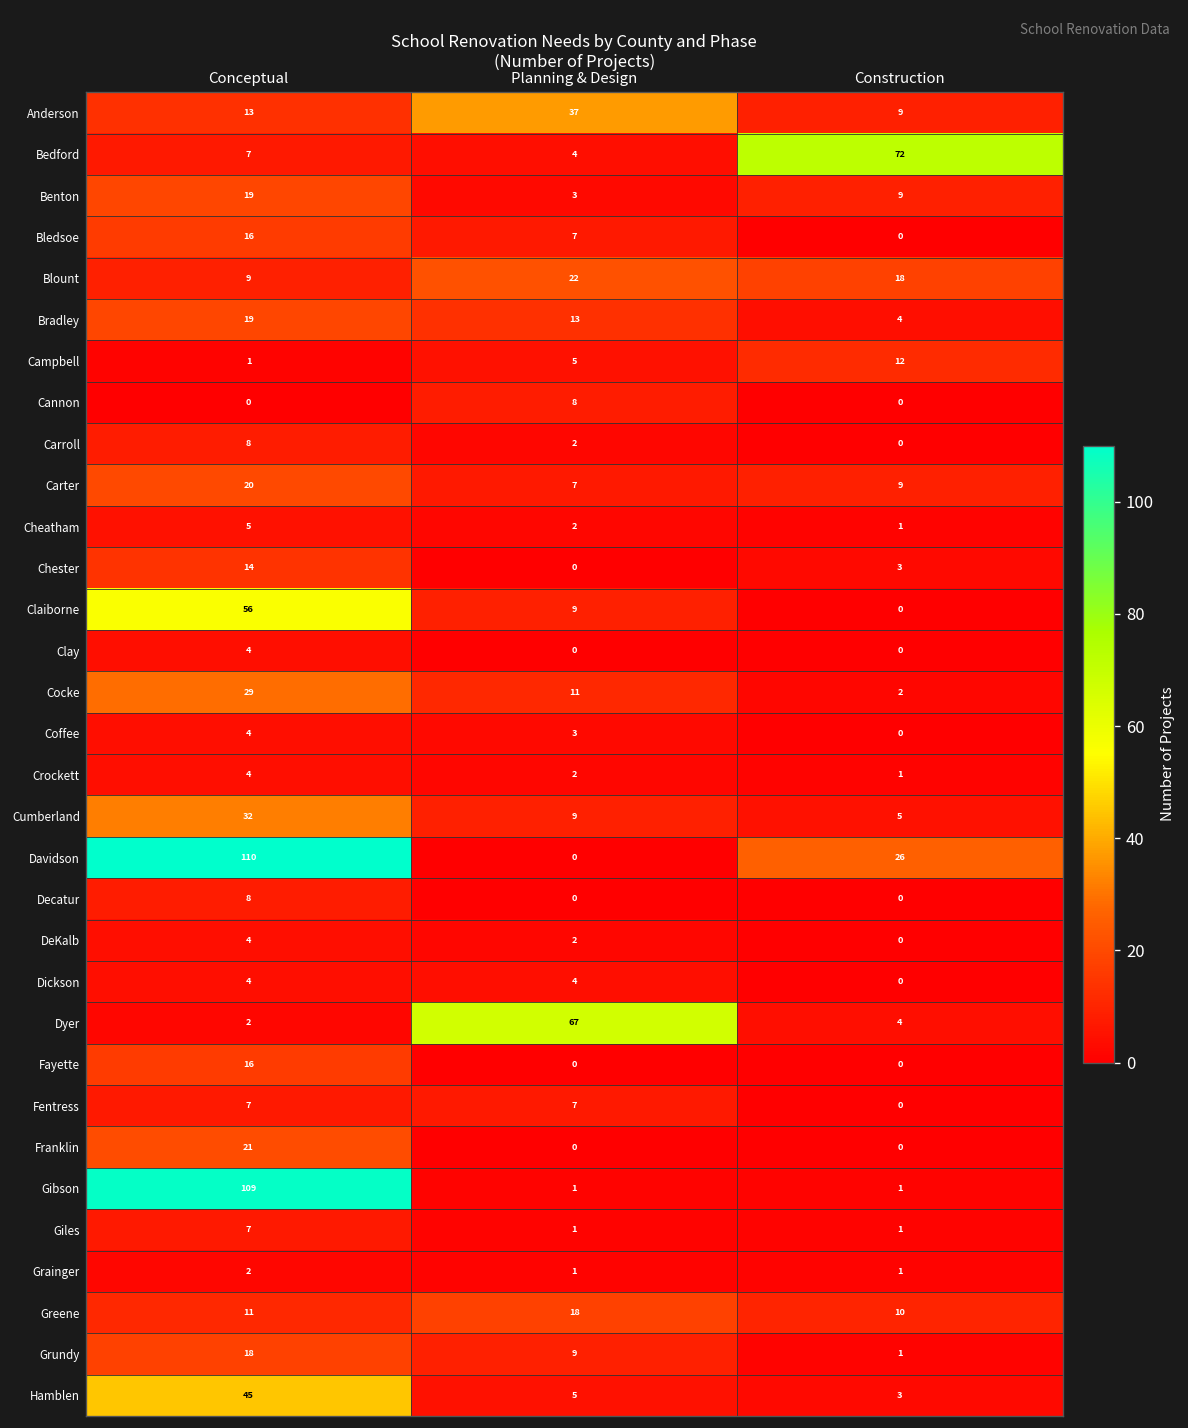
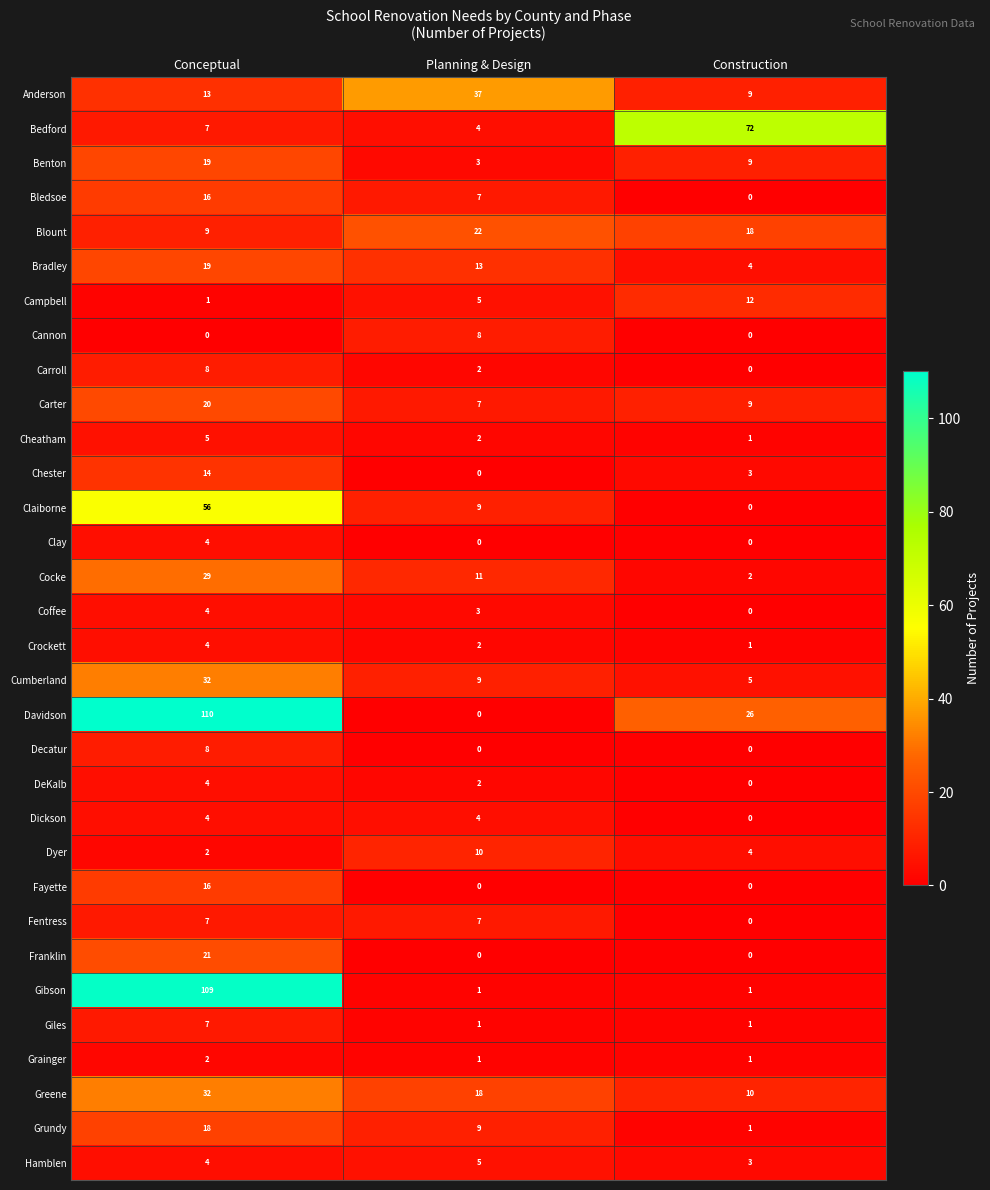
  {
    "Anderson": {
      "Conceptual": 13,
      "Planning & Design": 37,
      "Construction": 9
    },
    "Bedford": {
      "Conceptual": 7,
      "Planning & Design": 4,
      "Construction": 72
    },
    "Benton": {
      "Conceptual": 19,
      "Planning & Design": 3,
      "Construction": 9
    },
    "Bledsoe": {
      "Conceptual": 16,
      "Planning & Design": 7,
      "Construction": 0
    },
    "Blount": {
      "Conceptual": 9,
      "Planning & Design": 22,
      "Construction": 18
    },
    "Bradley": {
      "Conceptual": 19,
      "Planning & Design": 13,
      "Construction": 4
    },
    "Campbell": {
      "Conceptual": 1,
      "Planning & Design": 5,
      "Construction": 12
    },
    "Cannon": {
      "Conceptual": 0,
      "Planning & Design": 8,
      "Construction": 0
    },
    "Carroll": {
      "Conceptual": 8,
      "Planning & Design": 2,
      "Construction": 0
    },
    "Carter": {
      "Conceptual": 20,
      "Planning & Design": 7,
      "Construction": 9
    },
    "Cheatham": {
      "Conceptual": 5,
      "Planning & Design": 2,
      "Construction": 1
    },
    "Chester": {
      "Conceptual": 14,
      "Planning & Design": 0,
      "Construction": 3
    },
    "Claiborne": {
      "Conceptual": 56,
      "Planning & Design": 9,
      "Construction": 0
    },
    "Clay": {
      "Conceptual": 4,
      "Planning & Design": 0,
      "Construction": 0
    },
    "Cocke": {
      "Conceptual": 29,
      "Planning & Design": 11,
      "Construction": 2
    },
    "Coffee": {
      "Conceptual": 4,
      "Planning & Design": 3,
      "Construction": 0
    },
    "Crockett": {
      "Conceptual": 4,
      "Planning & Design": 2,
      "Construction": 1
    },
    "Cumberland": {
      "Conceptual": 32,
      "Planning & Design": 9,
      "Construction": 5
    },
    "Davidson": {
      "Conceptual": 110,
      "Planning & Design": 0,
      "Construction": 26
    },
    "Decatur": {
      "Conceptual": 8,
      "Planning & Design": 0,
      "Construction": 0
    },
    "DeKalb": {
      "Conceptual": 4,
      "Planning & Design": 2,
      "Construction": 0
    },
    "Dickson": {
      "Conceptual": 4,
      "Planning & Design": 4,
      "Construction": 0
    },
    "Dyer": {
      "Conceptual": 2,
-     "Planning & Design": 67,
+     "Planning & Design": 10,
      "Construction": 4
    },
    "Fayette": {
      "Conceptual": 16,
      "Planning & Design": 0,
      "Construction": 0
    },
    "Fentress": {
      "Conceptual": 7,
      "Planning & Design": 7,
      "Construction": 0
    },
    "Franklin": {
      "Conceptual": 21,
      "Planning & Design": 0,
      "Construction": 0
    },
    "Gibson": {
      "Conceptual": 109,
      "Planning & Design": 1,
      "Construction": 1
    },
    "Giles": {
      "Conceptual": 7,
      "Planning & Design": 1,
      "Construction": 1
    },
    "Grainger": {
      "Conceptual": 2,
      "Planning & Design": 1,
      "Construction": 1
    },
    "Greene": {
-     "Conceptual": 11,
+     "Conceptual": 32,
      "Planning & Design": 18,
      "Construction": 10
    },
    "Grundy": {
      "Conceptual": 18,
      "Planning & Design": 9,
      "Construction": 1
    },
    "Hamblen": {
-     "Conceptual": 45,
+     "Conceptual": 4,
      "Planning & Design": 5,
      "Construction": 3
    }
  }
